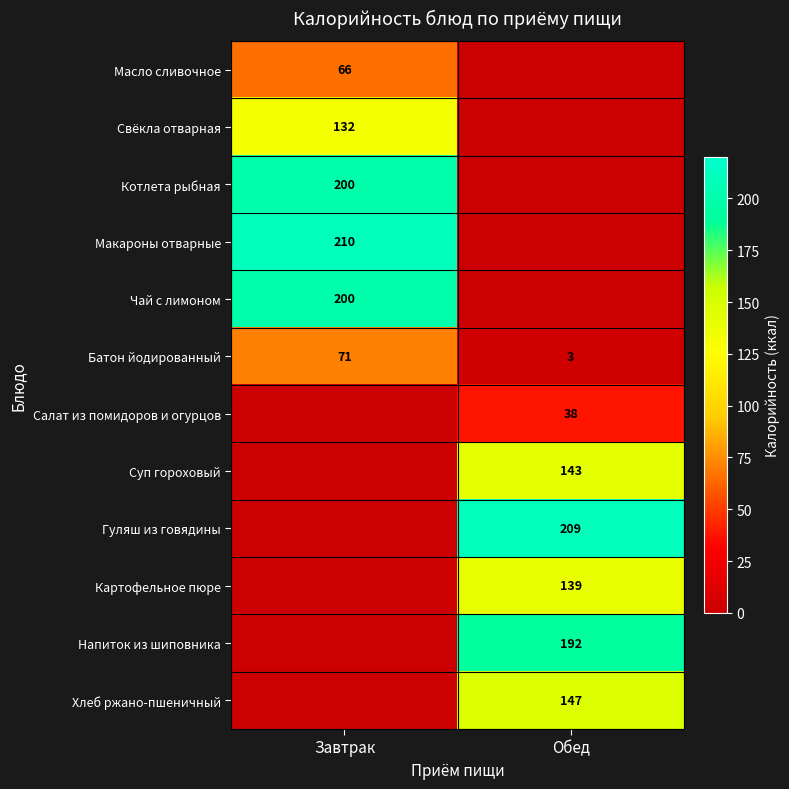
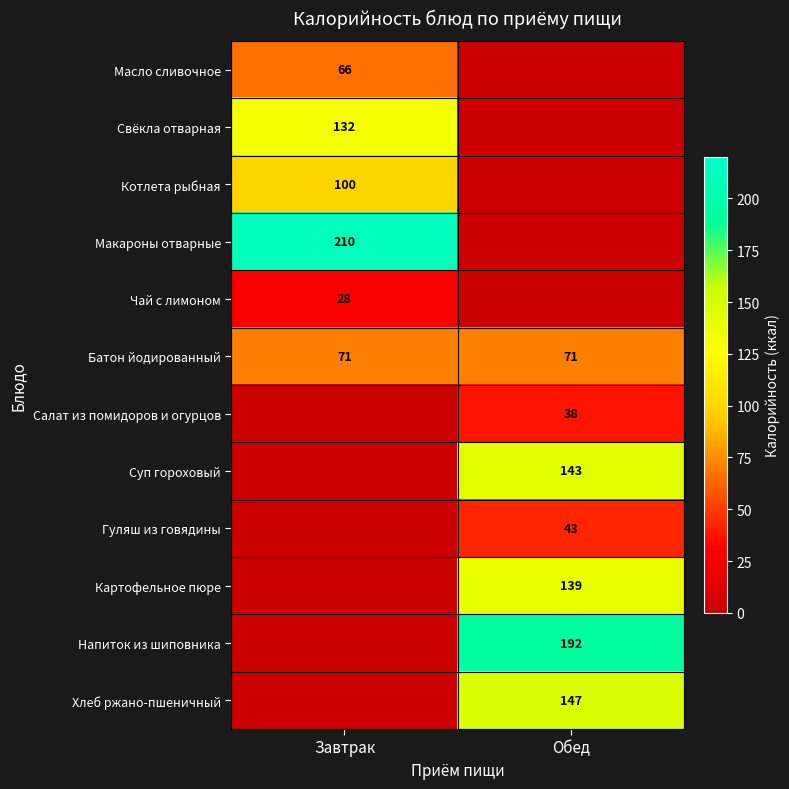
  {
    "Масло сливочное": {
      "Завтрак": 66
    },
    "Свёкла отварная": {
      "Завтрак": 132
    },
    "Котлета рыбная": {
-     "Завтрак": 200
+     "Завтрак": 100
    },
    "Макароны отварные": {
      "Завтрак": 210
    },
    "Чай с лимоном": {
-     "Завтрак": 200
+     "Завтрак": 28
    },
    "Батон йодированный": {
      "Завтрак": 71,
-     "Обед": 3
+     "Обед": 71
    },
    "Салат из помидоров и огурцов": {
      "Обед": 38
    },
    "Суп гороховый": {
      "Обед": 143
    },
    "Гуляш из говядины": {
-     "Обед": 209
+     "Обед": 43
    },
    "Картофельное пюре": {
      "Обед": 139
    },
    "Напиток из шиповника": {
      "Обед": 192
    },
    "Хлеб ржано-пшеничный": {
      "Обед": 147
    }
  }
